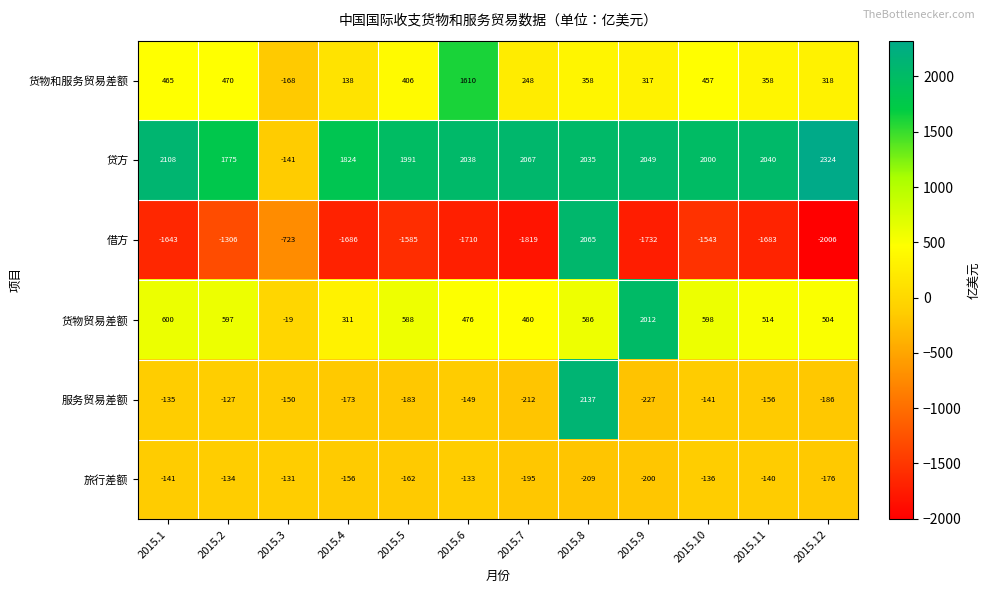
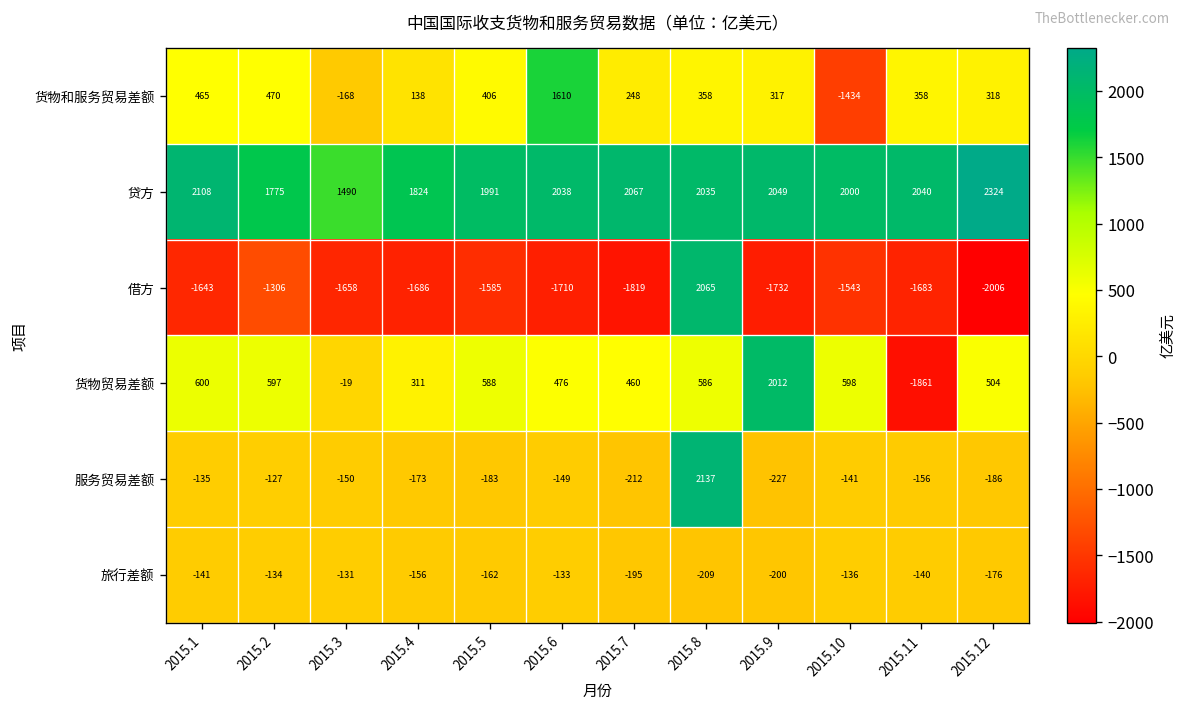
  {
    "货物和服务贸易差额": {
      "2015.1": 465,
      "2015.2": 470,
      "2015.3": -168,
      "2015.4": 138,
      "2015.5": 406,
      "2015.6": 1610,
      "2015.7": 248,
      "2015.8": 358,
      "2015.9": 317,
-     "2015.10": 457,
+     "2015.10": -1434,
      "2015.11": 358,
      "2015.12": 318
    },
    "贷方": {
      "2015.1": 2108,
      "2015.2": 1775,
-     "2015.3": -141,
+     "2015.3": 1490,
      "2015.4": 1824,
      "2015.5": 1991,
      "2015.6": 2038,
      "2015.7": 2067,
      "2015.8": 2035,
      "2015.9": 2049,
      "2015.10": 2000,
      "2015.11": 2040,
      "2015.12": 2324
    },
    "借方": {
      "2015.1": -1643,
      "2015.2": -1306,
-     "2015.3": -723,
+     "2015.3": -1658,
      "2015.4": -1686,
      "2015.5": -1585,
      "2015.6": -1710,
      "2015.7": -1819,
      "2015.8": 2065,
      "2015.9": -1732,
      "2015.10": -1543,
      "2015.11": -1683,
      "2015.12": -2006
    },
    "货物贸易差额": {
      "2015.1": 600,
      "2015.2": 597,
      "2015.3": -19,
      "2015.4": 311,
      "2015.5": 588,
      "2015.6": 476,
      "2015.7": 460,
      "2015.8": 586,
      "2015.9": 2012,
      "2015.10": 598,
-     "2015.11": 514,
+     "2015.11": -1861,
      "2015.12": 504
    },
    "服务贸易差额": {
      "2015.1": -135,
      "2015.2": -127,
      "2015.3": -150,
      "2015.4": -173,
      "2015.5": -183,
      "2015.6": -149,
      "2015.7": -212,
      "2015.8": 2137,
      "2015.9": -227,
      "2015.10": -141,
      "2015.11": -156,
      "2015.12": -186
    },
    "旅行差额": {
      "2015.1": -141,
      "2015.2": -134,
      "2015.3": -131,
      "2015.4": -156,
      "2015.5": -162,
      "2015.6": -133,
      "2015.7": -195,
      "2015.8": -209,
      "2015.9": -200,
      "2015.10": -136,
      "2015.11": -140,
      "2015.12": -176
    }
  }
